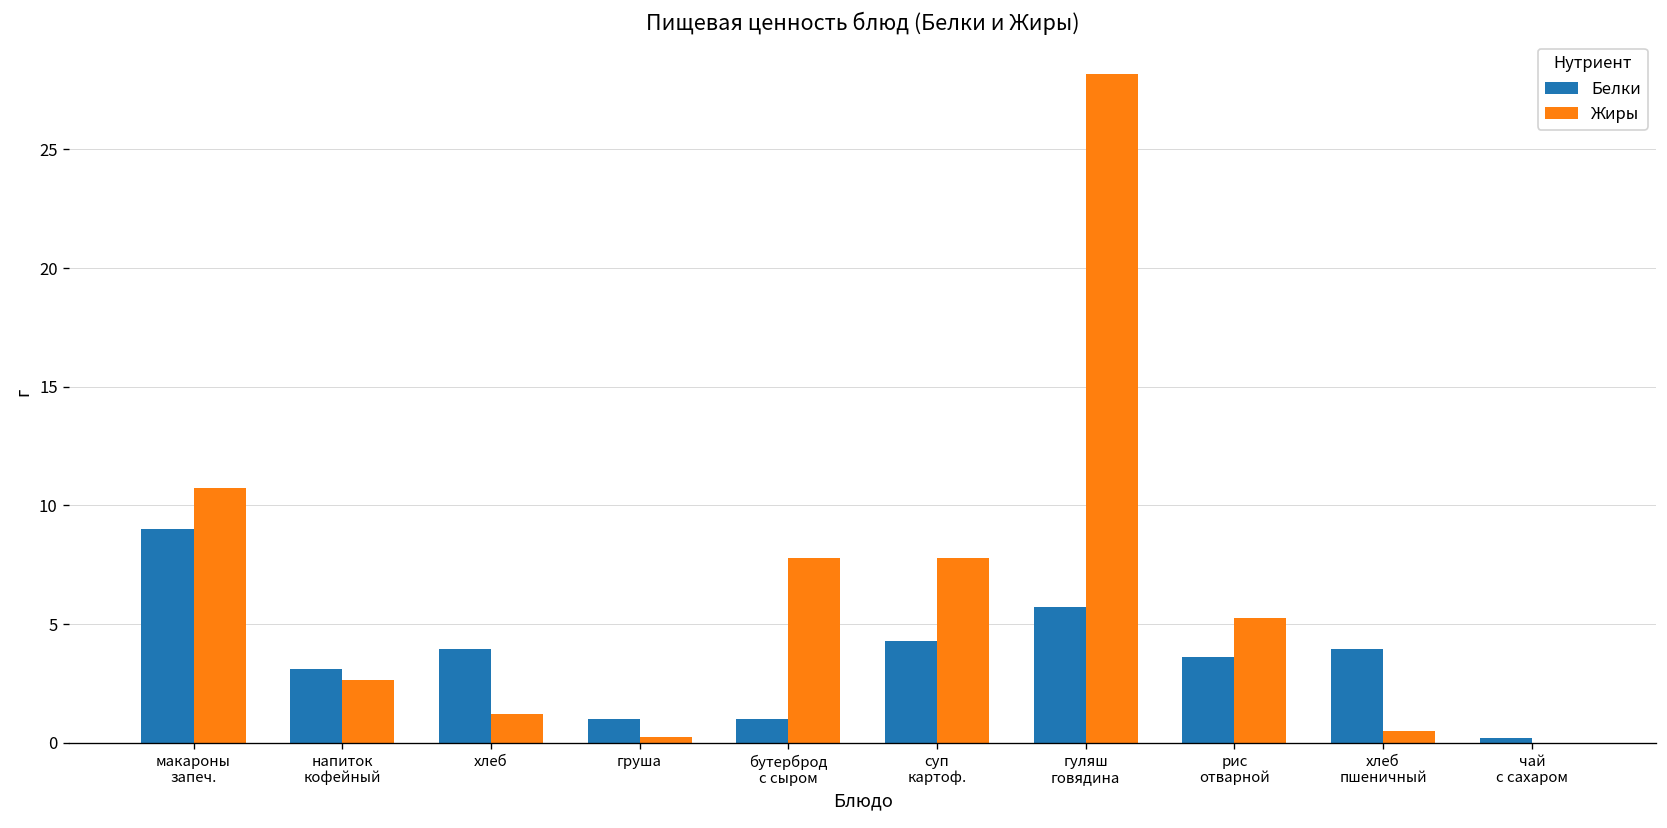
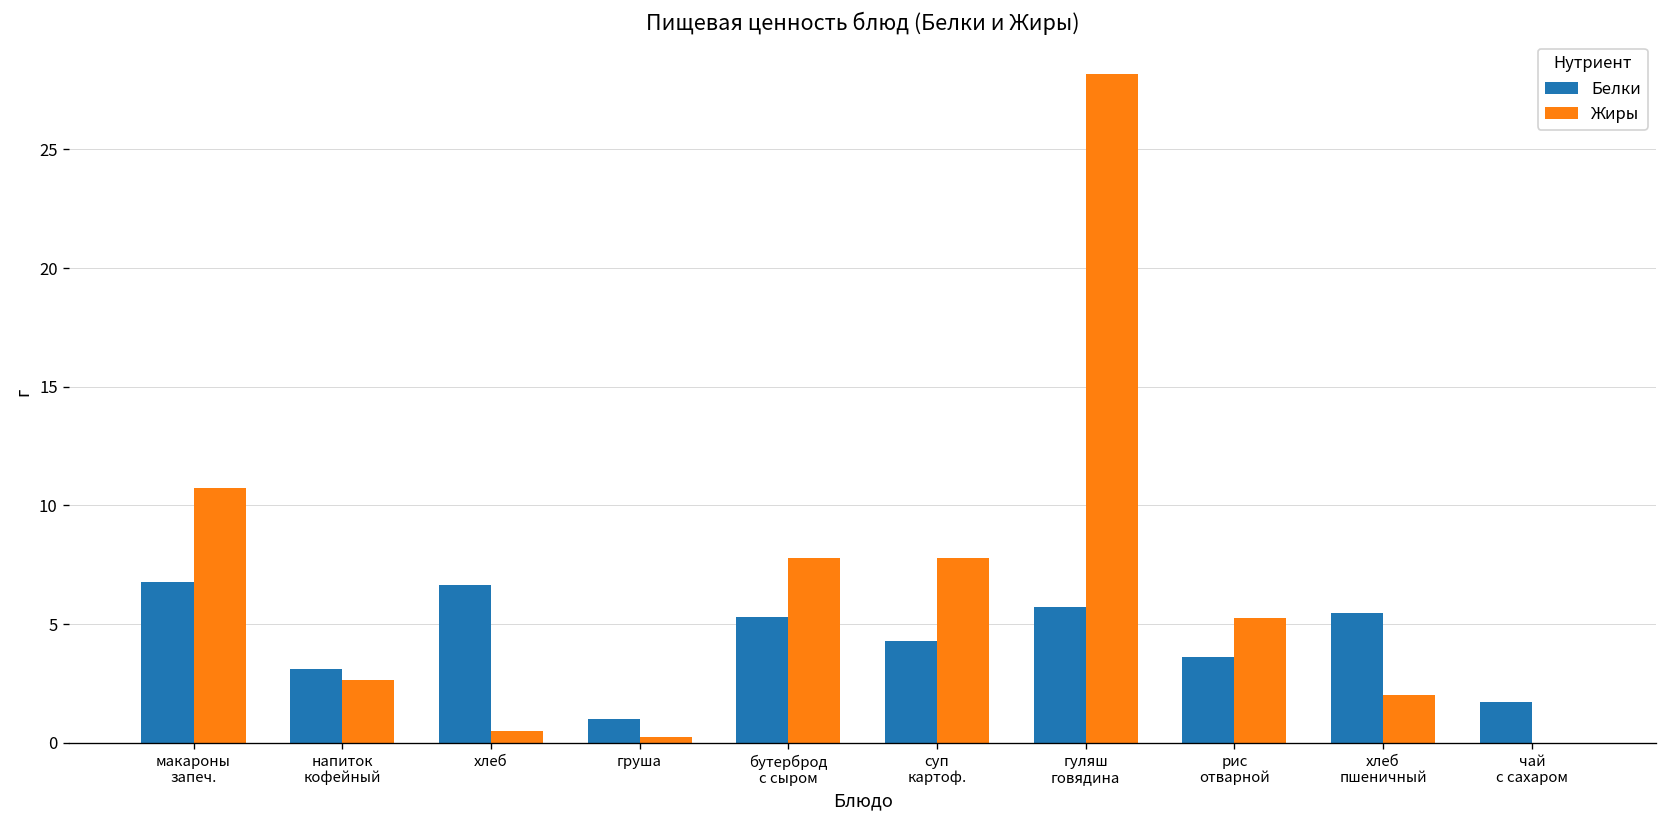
  {
    "Белки": {
-     "макароны запеч.": 9.0,
+     "макароны запеч.": 6.8,
      "напиток кофейный": 3.1,
-     "хлеб": 4.0,
+     "хлеб": 6.6,
      "груша": 1.0,
-     "бутерброд с сыром": 1.0,
+     "бутерброд с сыром": 5.3,
      "суп картоф.": 4.3,
      "гуляш говядина": 5.7,
      "рис отварной": 3.6,
-     "хлеб пшеничный": 4.0,
-     "чай с сахаром": 0.2
+     "хлеб пшеничный": 5.5,
+     "чай с сахаром": 1.7
    },
    "Жиры": {
      "макароны запеч.": 10.7,
      "напиток кофейный": 2.6,
-     "хлеб": 1.2,
+     "хлеб": 0.5,
      "груша": 0.2,
      "бутерброд с сыром": 7.8,
      "суп картоф.": 7.8,
      "гуляш говядина": 28.2,
      "рис отварной": 5.3,
-     "хлеб пшеничный": 0.5,
+     "хлеб пшеничный": 2.0,
      "чай с сахаром": 0.0
    }
  }
